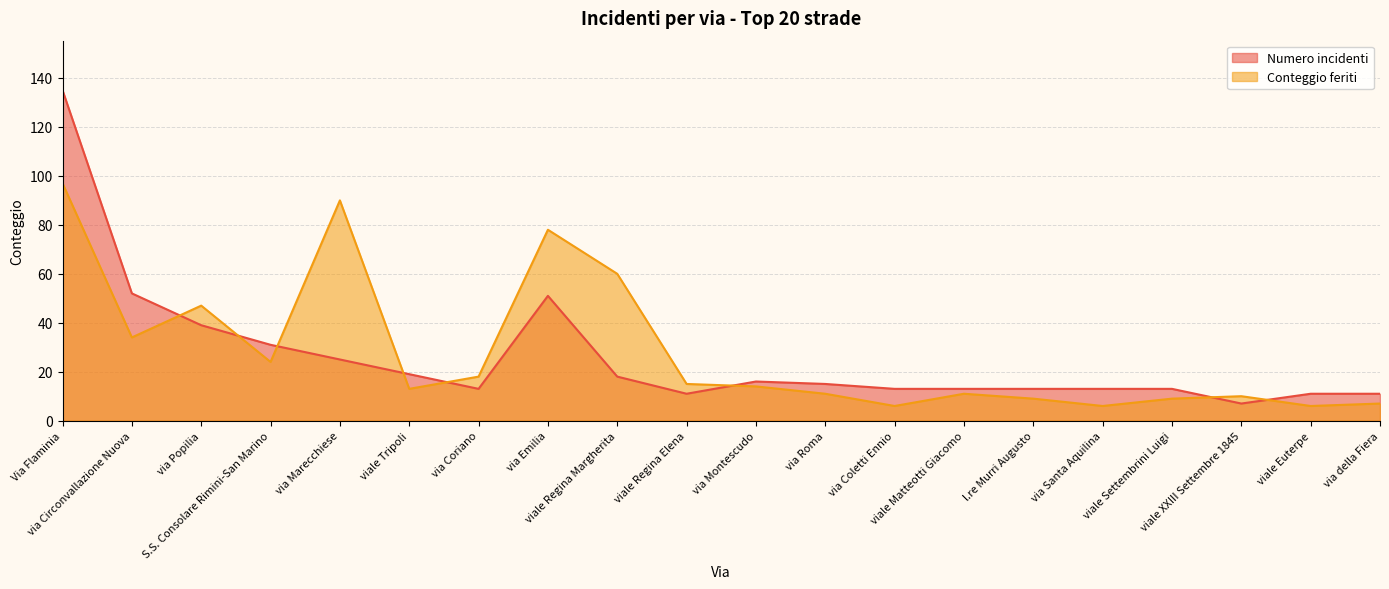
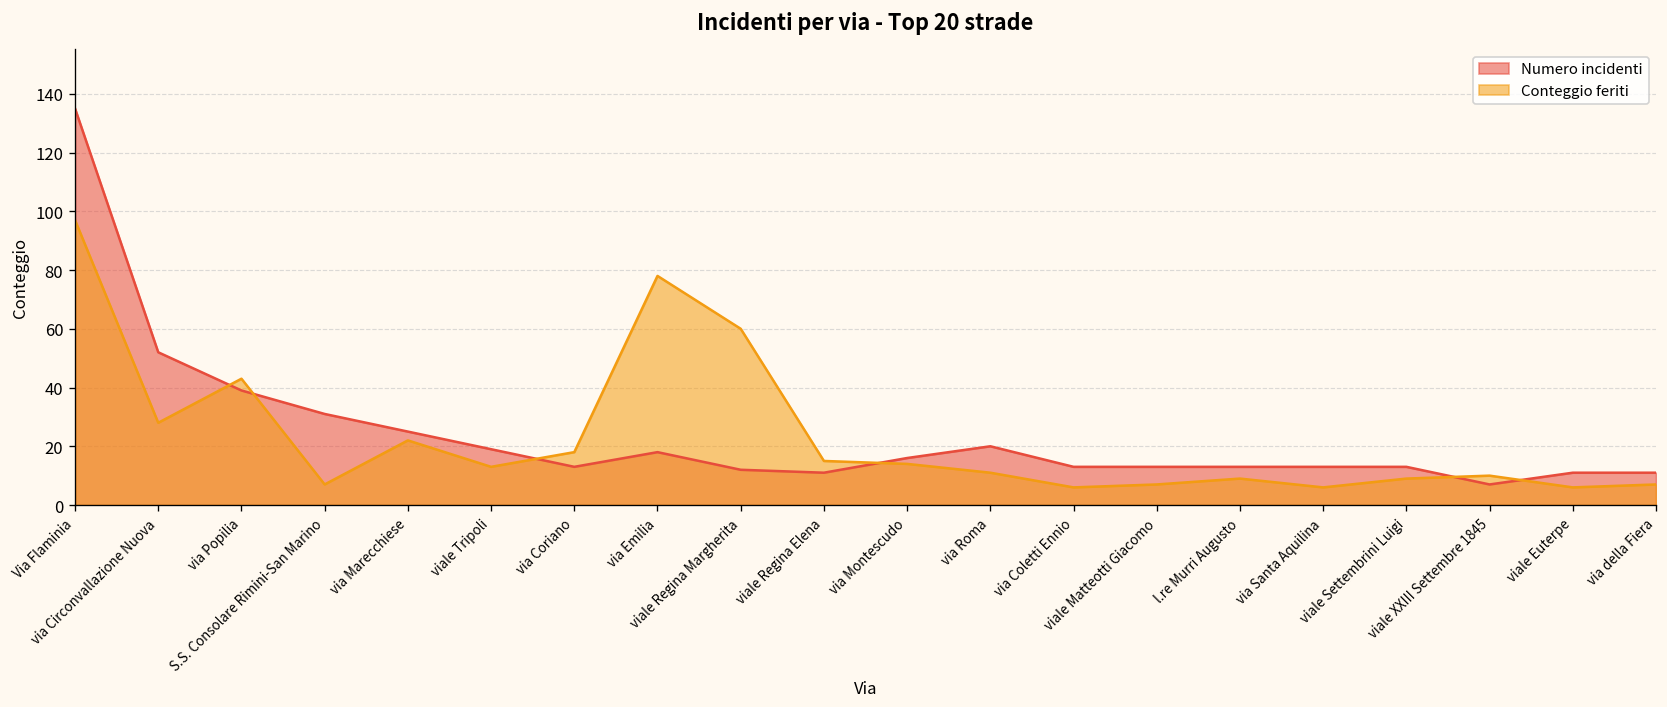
  {
    "Numero incidenti": {
      "Via Flaminia": 135,
      "via Circonvallazione Nuova": 52,
      "via Popilia": 39,
      "S.S. Consolare Rimini-San Marino": 31,
      "via Marecchiese": 25,
      "viale Tripoli": 19,
      "via Coriano": 13,
-     "via Emilia": 51,
-     "viale Regina Margherita": 18,
+     "via Emilia": 18,
+     "viale Regina Margherita": 12,
      "viale Regina Elena": 11,
      "via Montescudo": 16,
-     "via Roma": 15,
+     "via Roma": 20,
      "via Coletti Ennio": 13,
      "viale Matteotti Giacomo": 13,
      "l.re Murri Augusto": 13,
      "via Santa Aquilina": 13,
      "viale Settembrini Luigi": 13,
      "viale XXIII Settembre 1845": 7,
      "viale Euterpe": 11,
      "via della Fiera": 11
    },
    "Conteggio feriti": {
      "Via Flaminia": 97,
-     "via Circonvallazione Nuova": 34,
-     "via Popilia": 47,
-     "S.S. Consolare Rimini-San Marino": 24,
-     "via Marecchiese": 90,
+     "via Circonvallazione Nuova": 28,
+     "via Popilia": 43,
+     "S.S. Consolare Rimini-San Marino": 7,
+     "via Marecchiese": 22,
      "viale Tripoli": 13,
      "via Coriano": 18,
      "via Emilia": 78,
      "viale Regina Margherita": 60,
      "viale Regina Elena": 15,
      "via Montescudo": 14,
      "via Roma": 11,
      "via Coletti Ennio": 6,
-     "viale Matteotti Giacomo": 11,
+     "viale Matteotti Giacomo": 7,
      "l.re Murri Augusto": 9,
      "via Santa Aquilina": 6,
      "viale Settembrini Luigi": 9,
      "viale XXIII Settembre 1845": 10,
      "viale Euterpe": 6,
      "via della Fiera": 7
    }
  }
